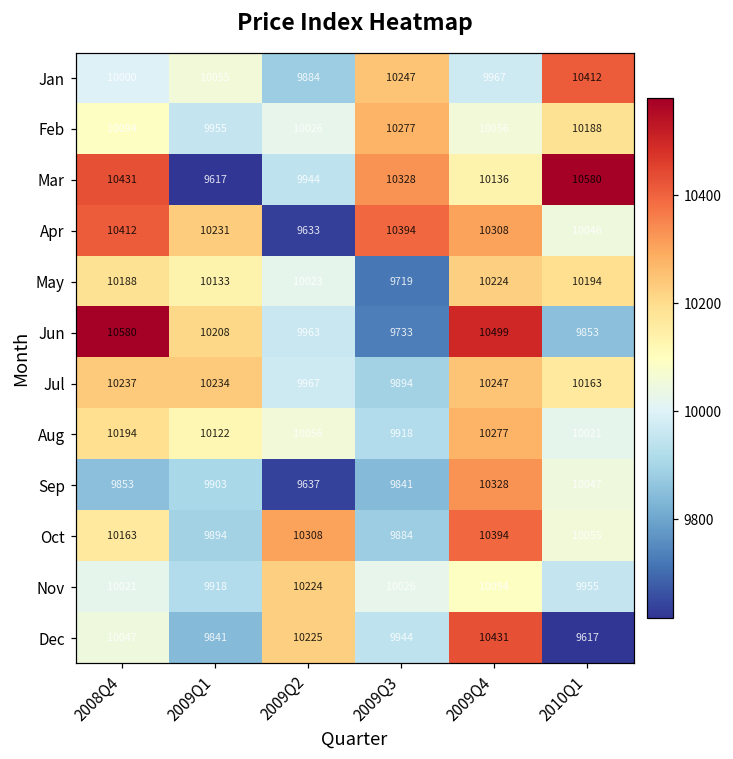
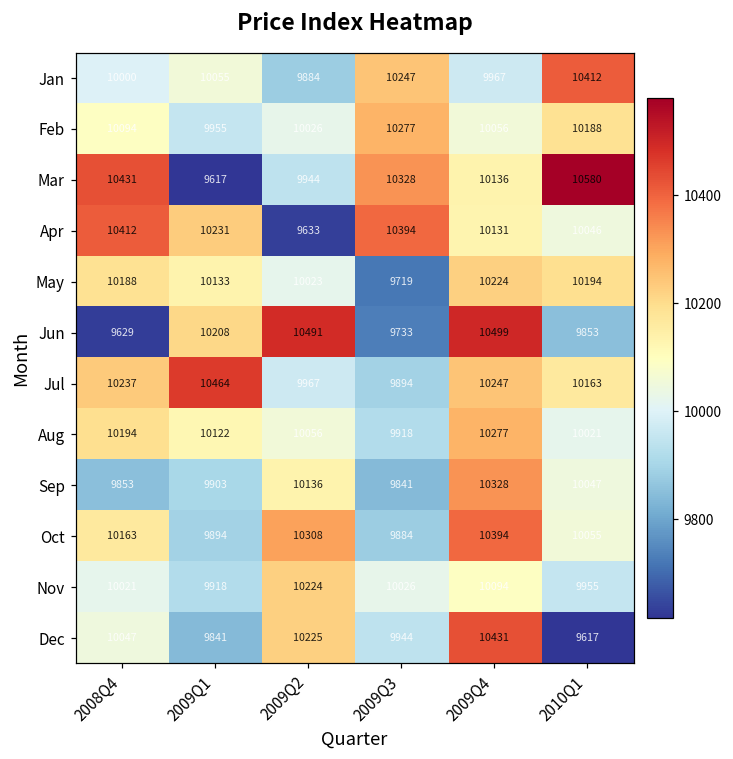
  {
    "Jan": {
      "2009Q2": 9884,
      "2009Q3": 10247,
      "2009Q4": 9967,
      "2010Q1": 10412
    },
    "Feb": {
      "2008Q4": 10094,
      "2009Q1": 9955,
      "2009Q3": 10277,
      "2010Q1": 10188
    },
    "Mar": {
      "2008Q4": 10431,
      "2009Q1": 9617,
      "2009Q2": 9944,
      "2009Q3": 10328,
      "2009Q4": 10136,
      "2010Q1": 10580
    },
    "Apr": {
      "2008Q4": 10412,
      "2009Q1": 10231,
      "2009Q2": 9633,
      "2009Q3": 10394,
-     "2009Q4": 10308
+     "2009Q4": 10131
    },
    "May": {
      "2008Q4": 10188,
      "2009Q1": 10133,
      "2009Q3": 9719,
      "2009Q4": 10224,
      "2010Q1": 10194
    },
    "Jun": {
-     "2008Q4": 10580,
+     "2008Q4": 9629,
      "2009Q1": 10208,
-     "2009Q2": 9963,
+     "2009Q2": 10491,
      "2009Q3": 9733,
      "2009Q4": 10499,
      "2010Q1": 9853
    },
    "Jul": {
      "2008Q4": 10237,
-     "2009Q1": 10234,
+     "2009Q1": 10464,
      "2009Q2": 9967,
      "2009Q3": 9894,
      "2009Q4": 10247,
      "2010Q1": 10163
    },
    "Aug": {
      "2008Q4": 10194,
      "2009Q1": 10122,
      "2009Q3": 9918,
      "2009Q4": 10277
    },
    "Sep": {
      "2008Q4": 9853,
      "2009Q1": 9903,
-     "2009Q2": 9637,
+     "2009Q2": 10136,
      "2009Q3": 9841,
      "2009Q4": 10328
    },
    "Oct": {
      "2008Q4": 10163,
      "2009Q1": 9894,
      "2009Q2": 10308,
      "2009Q3": 9884,
      "2009Q4": 10394
    },
    "Nov": {
      "2009Q1": 9918,
      "2009Q2": 10224,
      "2009Q4": 10094,
      "2010Q1": 9955
    },
    "Dec": {
      "2009Q1": 9841,
      "2009Q2": 10225,
      "2009Q3": 9944,
      "2009Q4": 10431,
      "2010Q1": 9617
    }
  }
